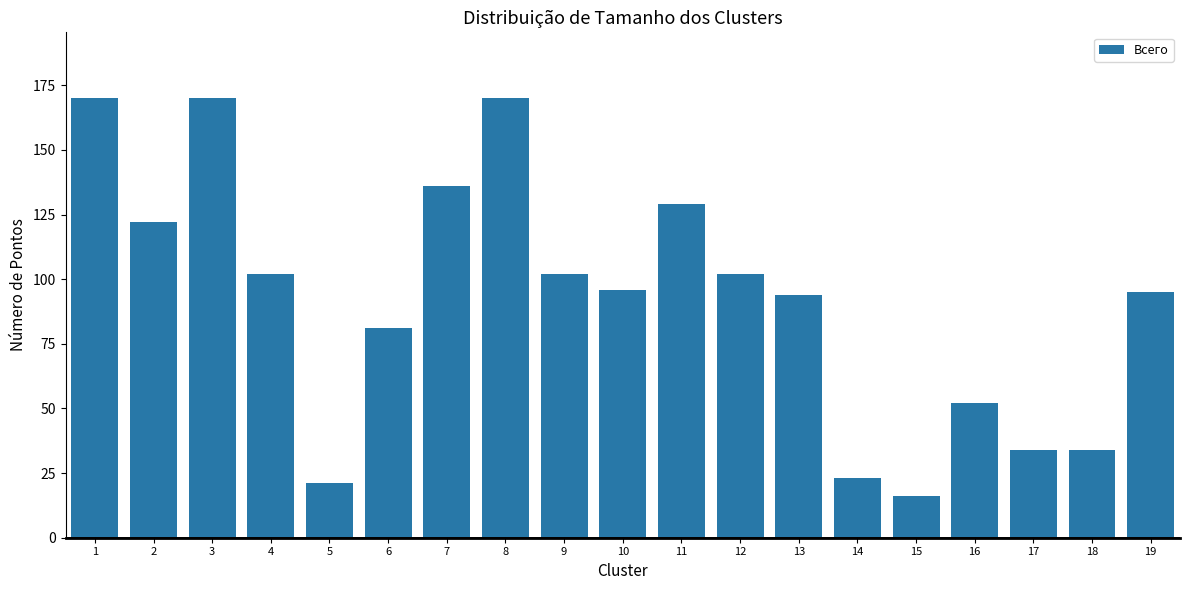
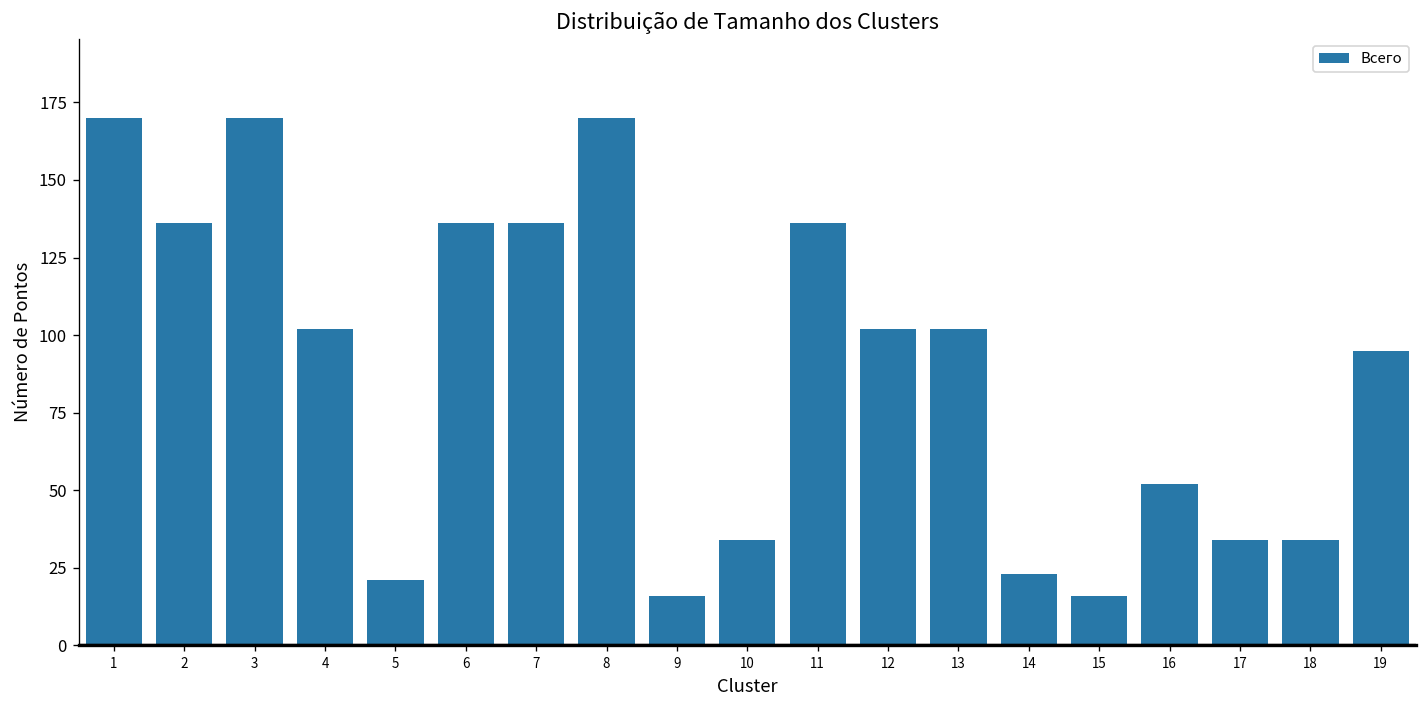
  {
    "1": 170,
-   "2": 122,
+   "2": 136,
    "3": 170,
    "4": 102,
    "5": 21,
-   "6": 81,
+   "6": 136,
    "7": 136,
    "8": 170,
-   "9": 102,
-   "10": 96,
-   "11": 129,
+   "9": 16,
+   "10": 34,
+   "11": 136,
    "12": 102,
-   "13": 94,
+   "13": 102,
    "14": 23,
    "15": 16,
    "16": 52,
    "17": 34,
    "18": 34,
    "19": 95
  }
